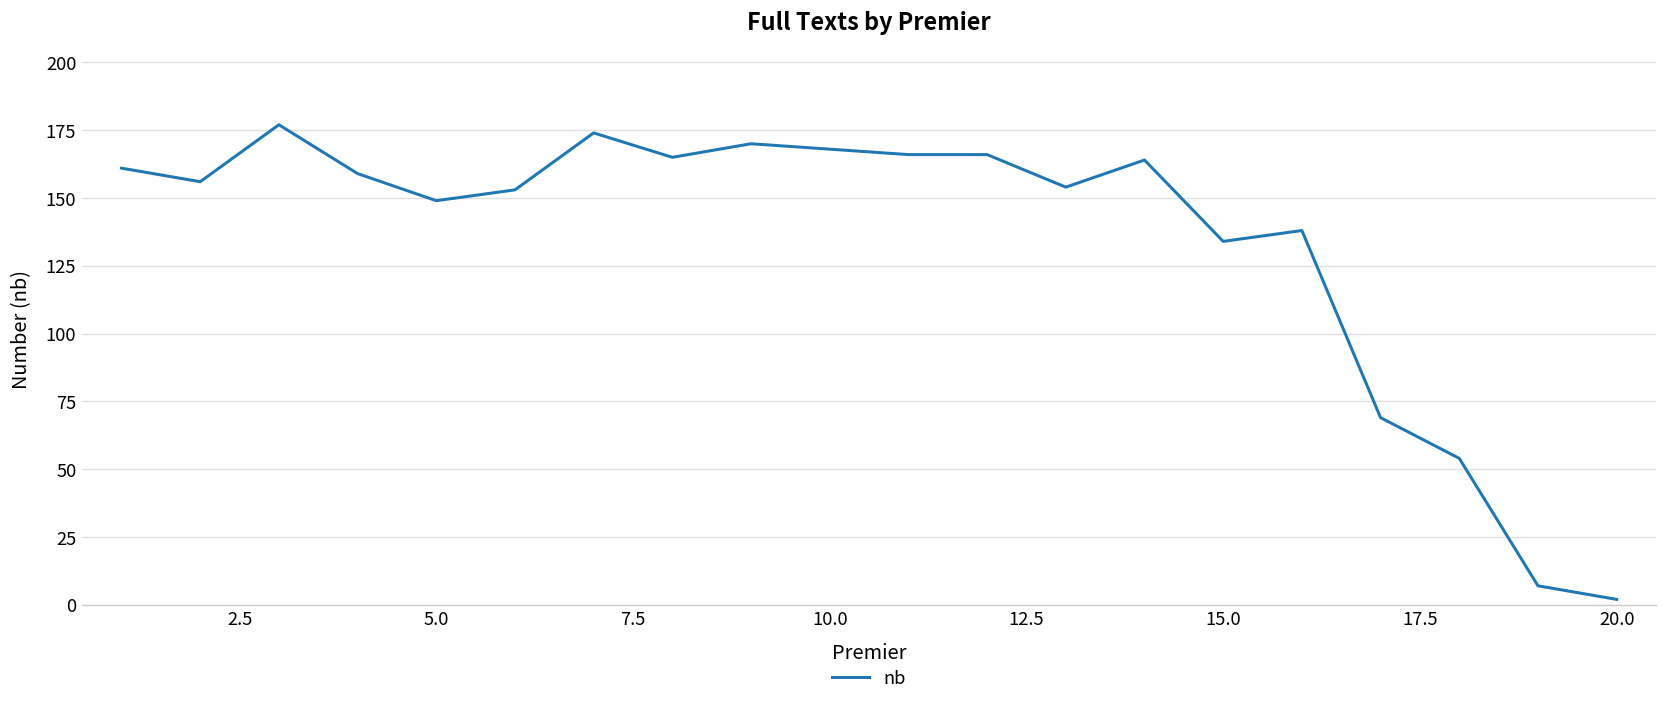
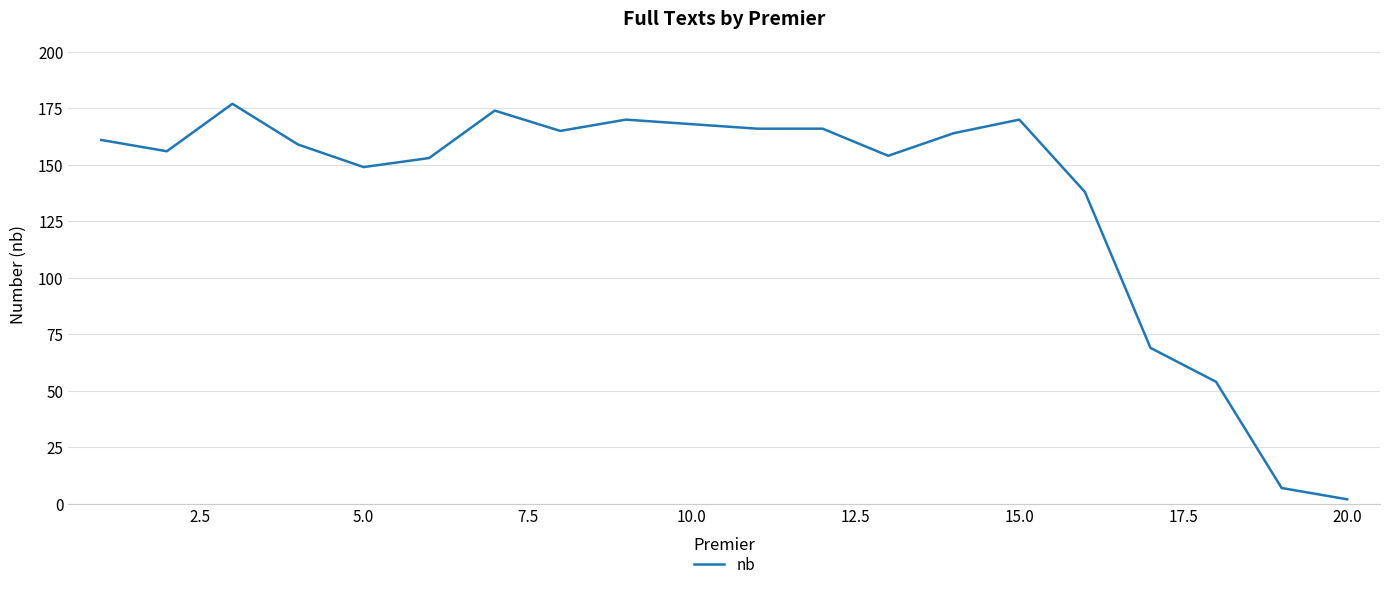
  {
    "5.0": 149,
    "10.0": 168,
-   "15.0": 134,
+   "15.0": 170,
    "20.0": 2
  }
